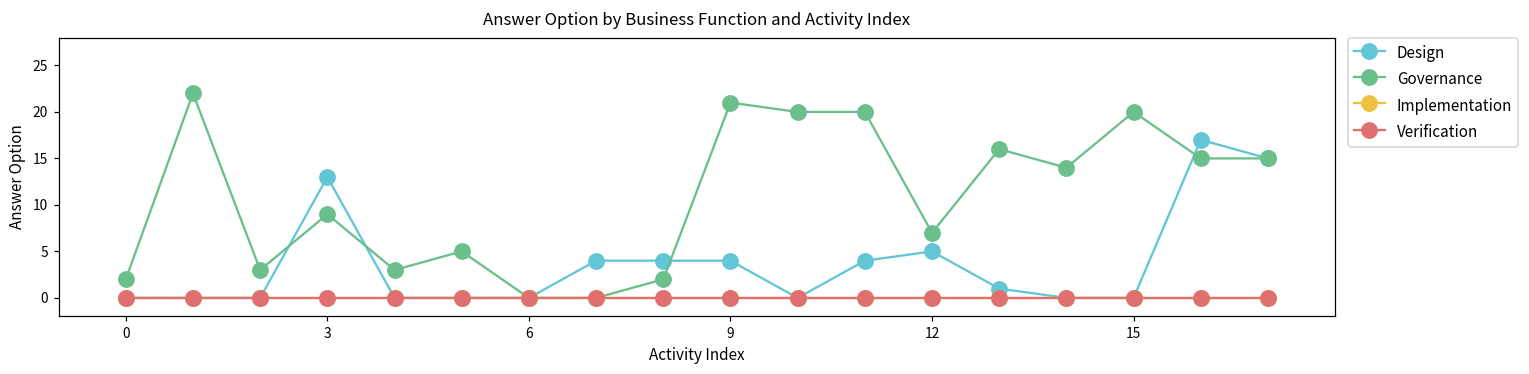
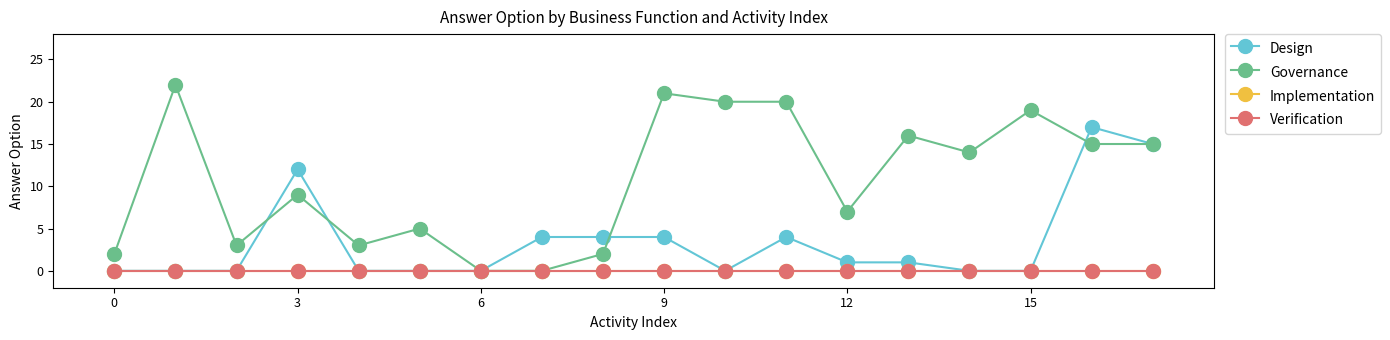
  {
    "Design": {
-     "3": 13,
+     "3": 12,
      "9": 4,
-     "12": 5
+     "12": 1
    },
    "Governance": {
      "0": 2,
      "3": 9,
      "9": 21,
      "12": 7,
-     "15": 20
+     "15": 19
    },
    "Verification": {
      "3": 0,
      "9": 0,
      "12": 0
    }
  }
